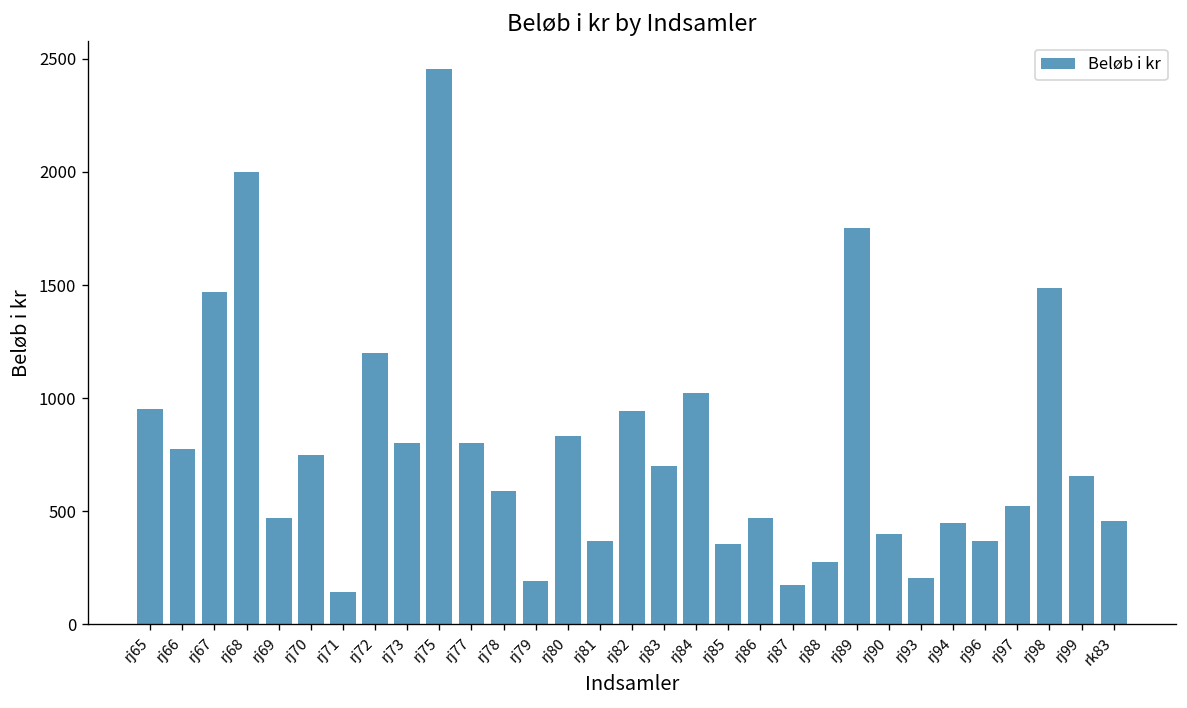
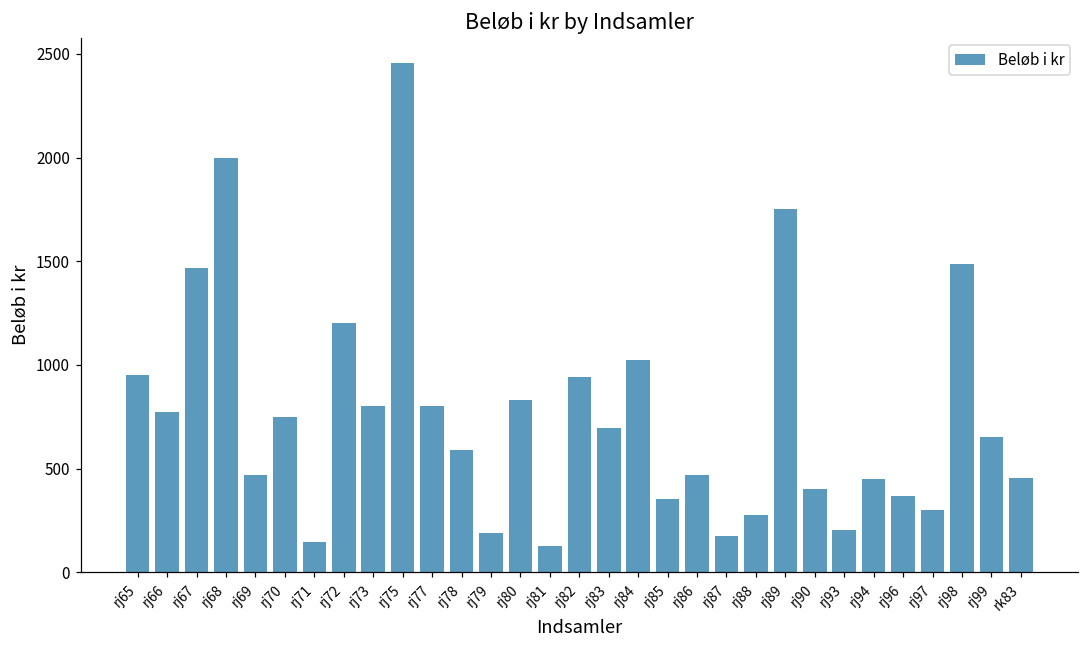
  {
    "rj65": 950,
    "rj66": 780,
    "rj67": 1470,
    "rj68": 2000,
    "rj69": 470,
    "rj70": 750,
    "rj71": 150,
    "rj72": 1200,
    "rj73": 800,
    "rj75": 2460,
    "rj77": 800,
    "rj78": 590,
    "rj79": 190,
    "rj80": 830,
-   "rj81": 370,
+   "rj81": 130,
    "rj82": 940,
    "rj83": 700,
    "rj84": 1020,
    "rj85": 360,
    "rj86": 470,
    "rj87": 180,
    "rj88": 280,
    "rj89": 1750,
    "rj90": 400,
    "rj93": 210,
    "rj94": 450,
    "rj96": 370,
-   "rj97": 520,
+   "rj97": 300,
    "rj98": 1490,
    "rj99": 660,
    "rk83": 460
  }
